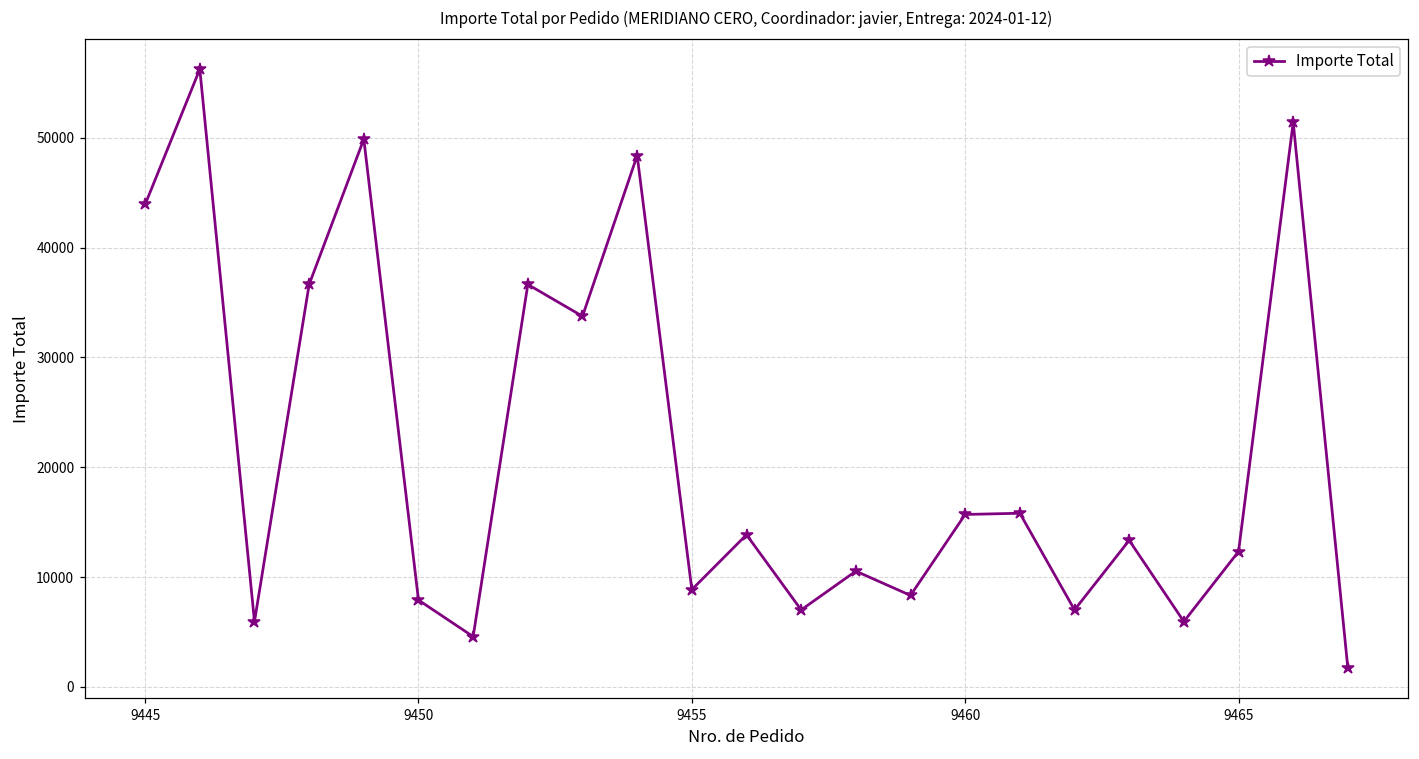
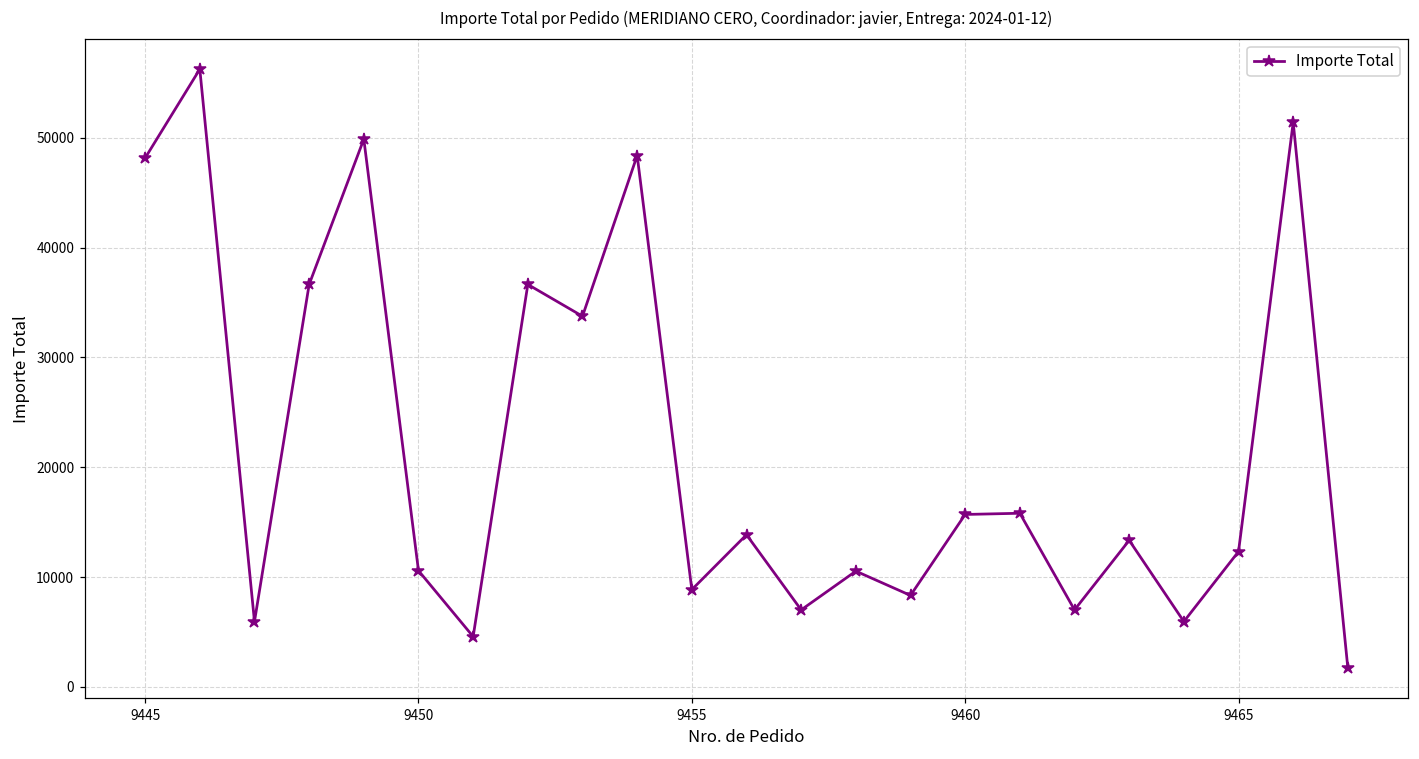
  {
-   "9445": 44000,
-   "9450": 8000,
+   "9445": 48000,
+   "9450": 11000,
    "9455": 9000,
    "9460": 16000,
    "9465": 12000
  }
